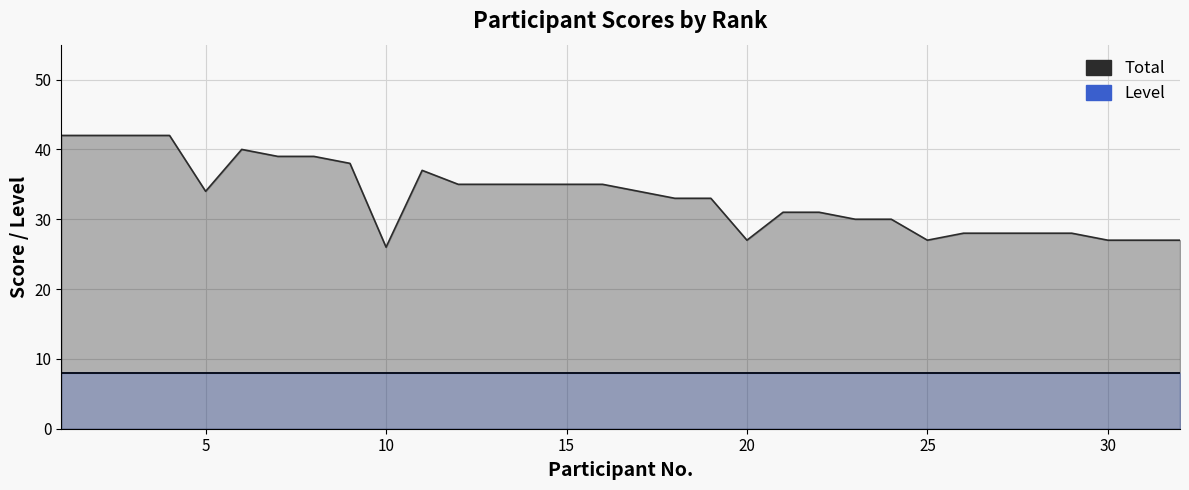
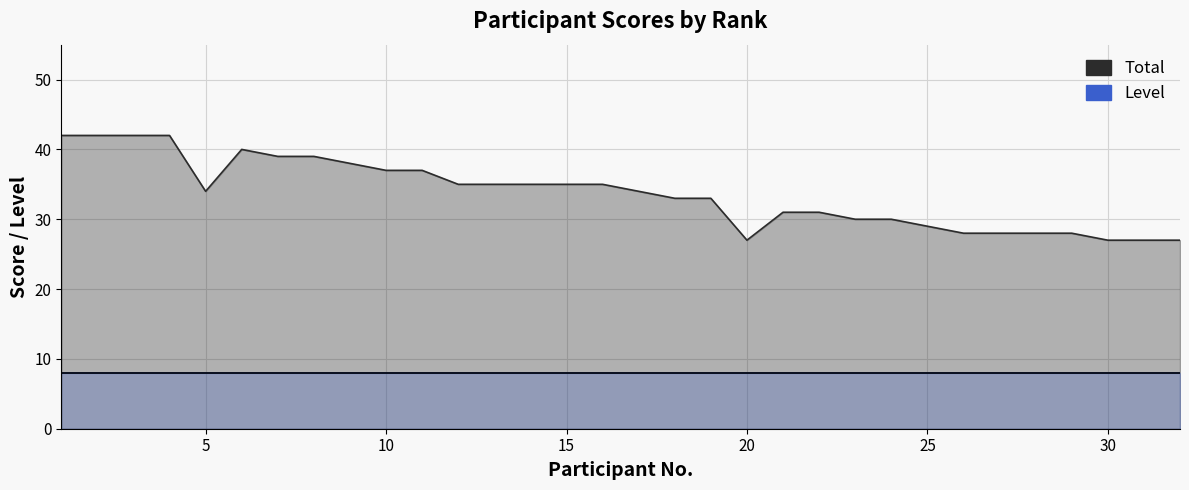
  {
    "Total": {
      "5": 34,
-     "10": 26,
+     "10": 37,
      "15": 35,
      "20": 27,
-     "25": 27,
+     "25": 29,
      "30": 27
    },
    "Level": {
      "5": 8,
      "10": 8,
      "15": 8,
      "20": 8,
      "25": 8,
      "30": 8
    }
  }
